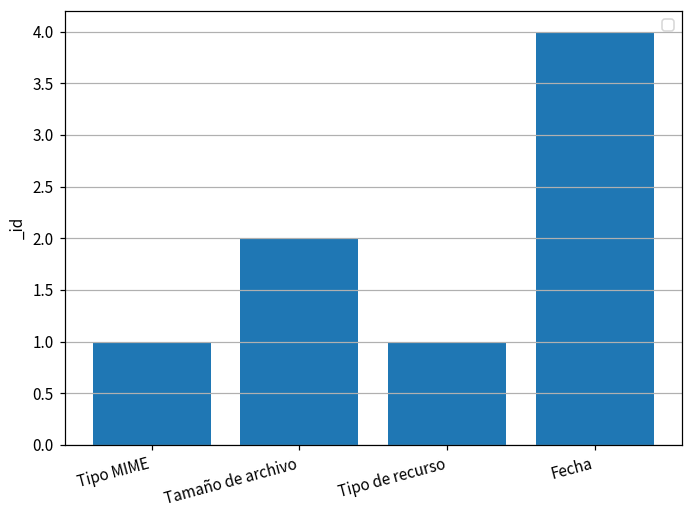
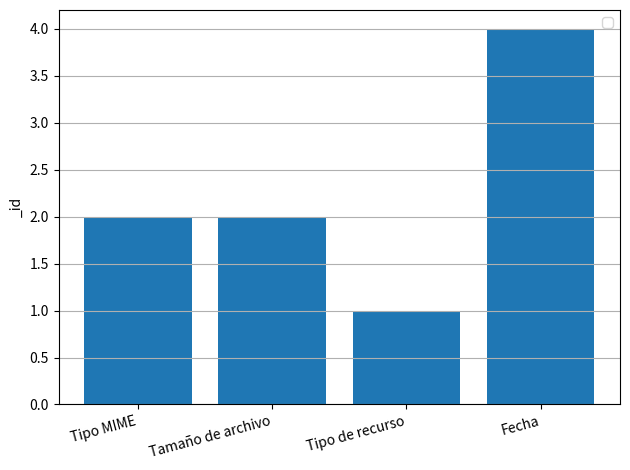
  {
-   "Tipo MIME": 1,
+   "Tipo MIME": 2,
    "Tamaño de archivo": 2,
    "Tipo de recurso": 1,
    "Fecha": 4
  }
